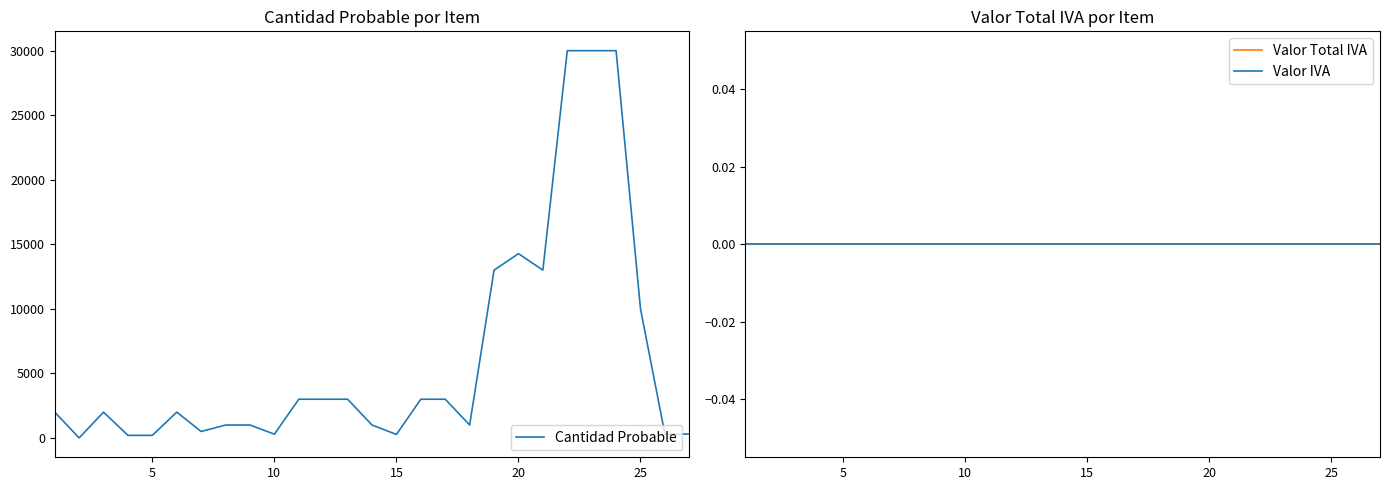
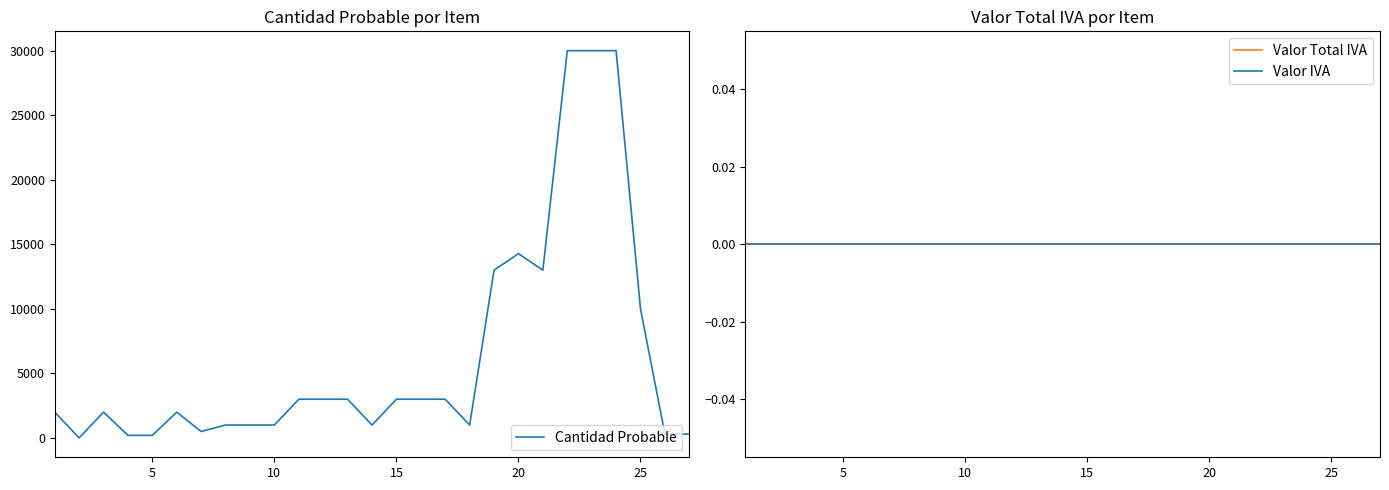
  {
    "Cantidad Probable por Item": {
      "5": 200,
-     "10": 300,
-     "15": 300,
+     "10": 1000,
+     "15": 3000,
      "20": 14300,
      "25": 10000
    },
    "Valor Total IVA por Item": {
      "5": 0.000,
      "10": 0.000,
      "15": 0.000,
      "20": 0.000,
      "25": 0.000
    }
  }
